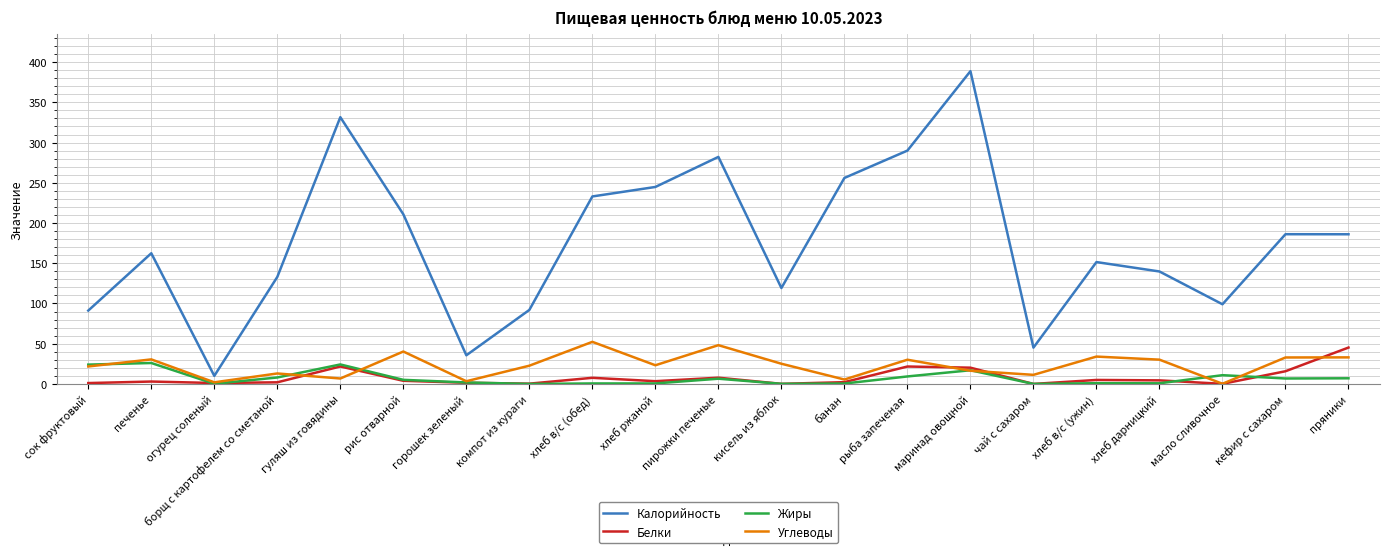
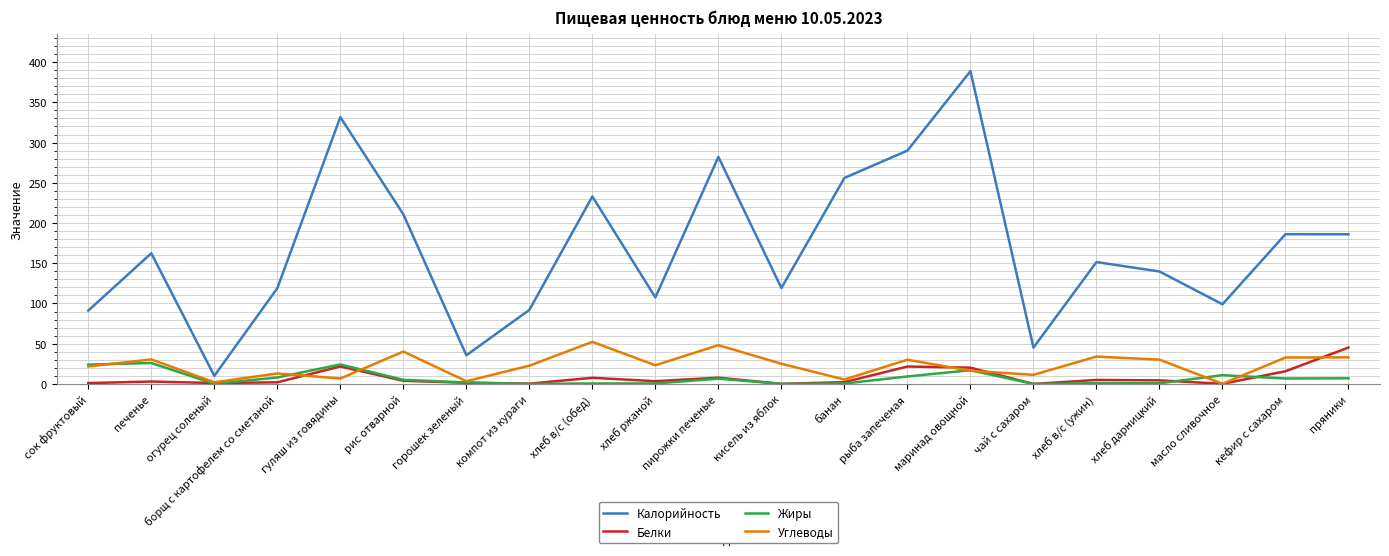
  {
    "Калорийность": {
      "сок фруктовый": 90,
      "печенье": 160,
      "огурец соленый": 10,
-     "борщ с картофелем со сметаной": 130,
+     "борщ с картофелем со сметаной": 120,
      "гуляш из говядины": 330,
      "рис отварной": 210,
      "горошек зеленый": 40,
      "компот из кураги": 90,
      "хлеб в/с (обед)": 230,
-     "хлеб ржаной": 240,
+     "хлеб ржаной": 110,
      "пирожки печеные": 280,
      "кисель из яблок": 120,
      "банан": 260,
      "рыба запеченая": 290,
      "маринад овощной": 390,
      "чай с сахаром": 50,
      "хлеб в/с (ужин)": 150,
      "хлеб дарницкий": 140,
      "масло сливочное": 100,
      "кефир с сахаром": 190,
      "пряники": 190
    },
    "Белки": {
      "сок фруктовый": 0,
      "печенье": 0,
      "борщ с картофелем со сметаной": 0,
      "хлеб в/с (обед)": 10,
      "рыба запеченая": 20,
      "хлеб в/с (ужин)": 0,
      "хлеб дарницкий": 0,
      "кефир с сахаром": 20,
      "пряники": 50
    },
    "Жиры": {
      "печенье": 30,
      "борщ с картофелем со сметаной": 10,
      "хлеб в/с (обед)": 0,
      "рыба запеченая": 10,
      "хлеб в/с (ужин)": 0,
      "хлеб дарницкий": 0,
      "масло сливочное": 10,
      "кефир с сахаром": 10,
      "пряники": 10
    },
    "Углеводы": {
      "печенье": 30,
      "борщ с картофелем со сметаной": 10,
      "гуляш из говядины": 10,
      "рис отварной": 40,
      "компот из кураги": 20,
      "хлеб в/с (обед)": 50,
      "хлеб ржаной": 20,
      "пирожки печеные": 50,
      "кисель из яблок": 30,
      "банан": 10,
      "рыба запеченая": 30,
      "чай с сахаром": 10,
      "хлеб в/с (ужин)": 30,
      "хлеб дарницкий": 30,
      "кефир с сахаром": 30,
      "пряники": 30
    }
  }
